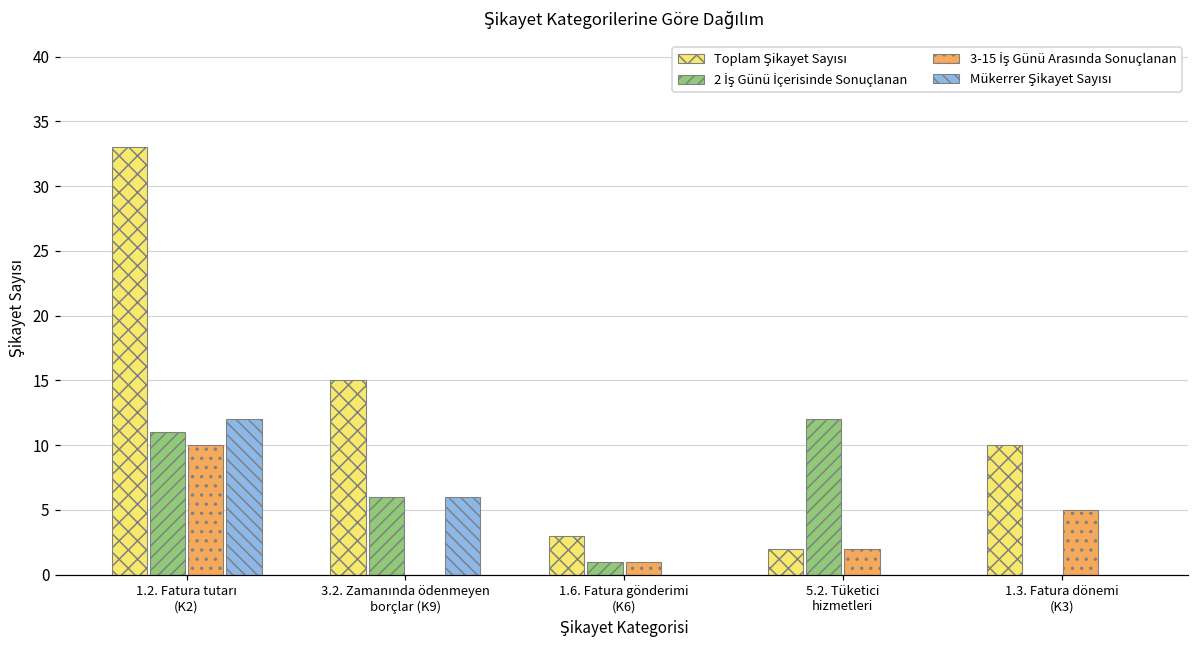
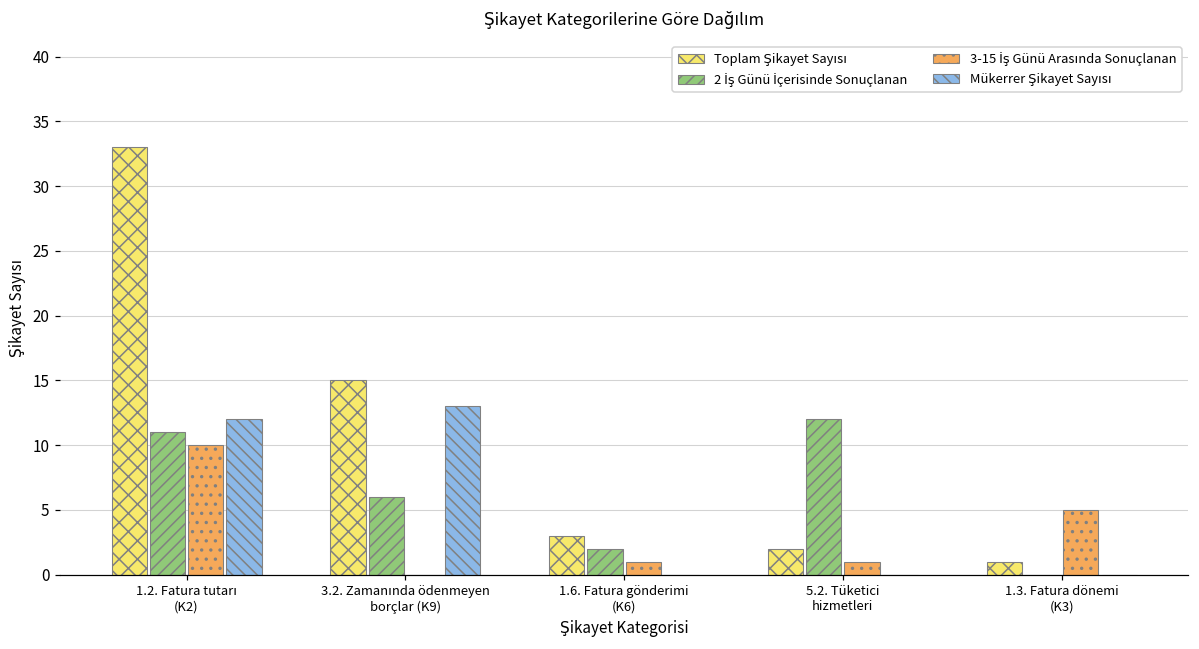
  {
    "Toplam Şikayet Sayısı": {
      "1.2. Fatura tutarı (K2)": 33,
      "3.2. Zamanında ödenmeyen borçlar (K9)": 15,
      "1.6. Fatura gönderimi (K6)": 3,
      "5.2. Tüketici hizmetleri": 2,
-     "1.3. Fatura dönemi (K3)": 10
+     "1.3. Fatura dönemi (K3)": 1
    },
    "2 İş Günü İçerisinde Sonuçlanan": {
      "1.2. Fatura tutarı (K2)": 11,
      "3.2. Zamanında ödenmeyen borçlar (K9)": 6,
-     "1.6. Fatura gönderimi (K6)": 1,
+     "1.6. Fatura gönderimi (K6)": 2,
      "5.2. Tüketici hizmetleri": 12,
      "1.3. Fatura dönemi (K3)": 0
    },
    "3-15 İş Günü Arasında Sonuçlanan": {
      "1.2. Fatura tutarı (K2)": 10,
      "3.2. Zamanında ödenmeyen borçlar (K9)": 0,
      "1.6. Fatura gönderimi (K6)": 1,
-     "5.2. Tüketici hizmetleri": 2,
+     "5.2. Tüketici hizmetleri": 1,
      "1.3. Fatura dönemi (K3)": 5
    },
    "Mükerrer Şikayet Sayısı": {
      "1.2. Fatura tutarı (K2)": 12,
-     "3.2. Zamanında ödenmeyen borçlar (K9)": 6,
+     "3.2. Zamanında ödenmeyen borçlar (K9)": 13,
      "1.6. Fatura gönderimi (K6)": 0,
      "5.2. Tüketici hizmetleri": 0,
      "1.3. Fatura dönemi (K3)": 0
    }
  }
